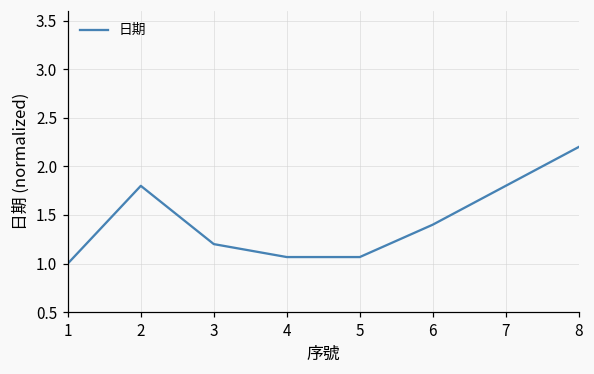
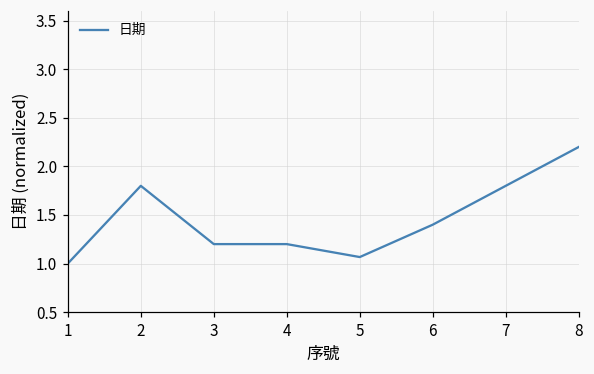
  {
    "1": 1.0,
    "2": 1.8,
    "3": 1.2,
-   "4": 1.1,
+   "4": 1.2,
    "5": 1.1,
    "6": 1.4,
    "7": 1.8,
    "8": 2.2
  }
